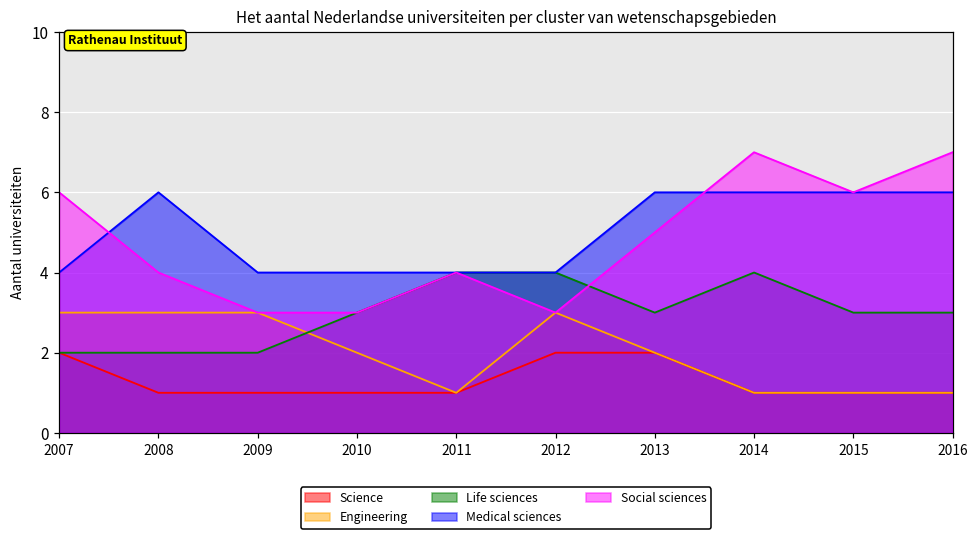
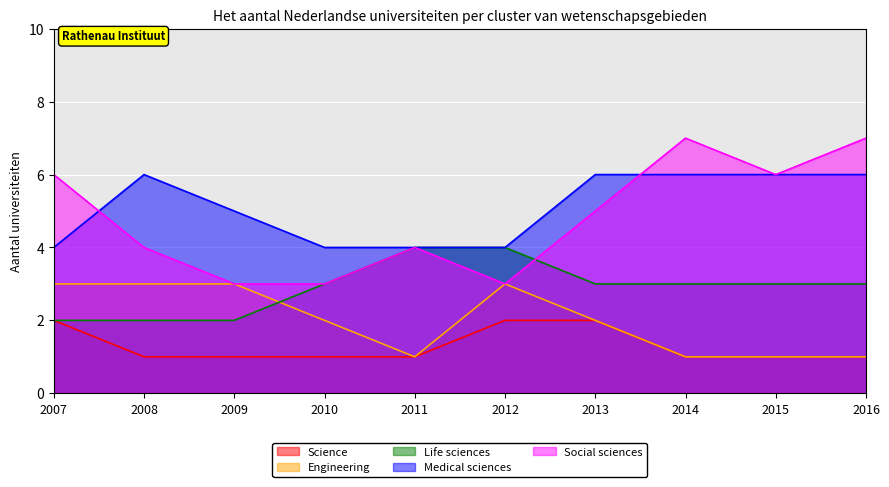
  {
    "Science": {
      "2008": 1,
      "2009": 1,
      "2010": 1,
      "2012": 2
    },
    "Engineering": {
      "2007": 3,
      "2008": 3,
      "2010": 2
    },
    "Life sciences": {
      "2008": 2,
      "2009": 2,
      "2013": 3,
-     "2014": 4,
+     "2014": 3,
      "2015": 3,
      "2016": 3
    },
    "Medical sciences": {
      "2007": 4,
      "2008": 6,
-     "2009": 4,
+     "2009": 5,
      "2010": 4,
      "2013": 6,
      "2014": 6,
      "2016": 6
    },
    "Social sciences": {
      "2007": 6,
      "2008": 4,
      "2013": 5,
      "2014": 7,
      "2016": 7
    }
  }
